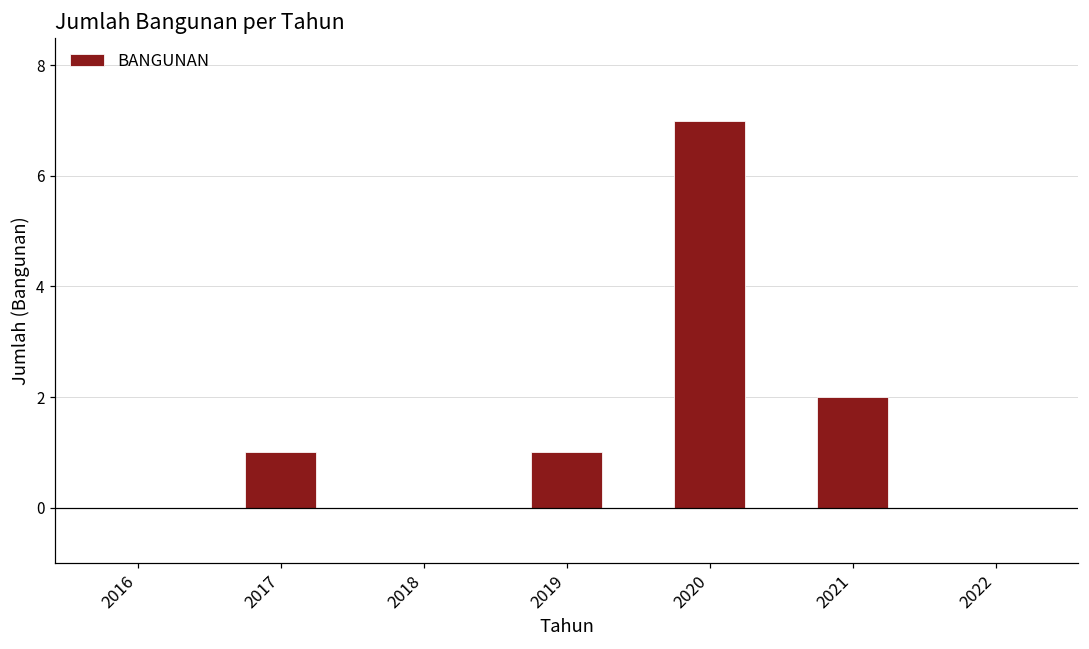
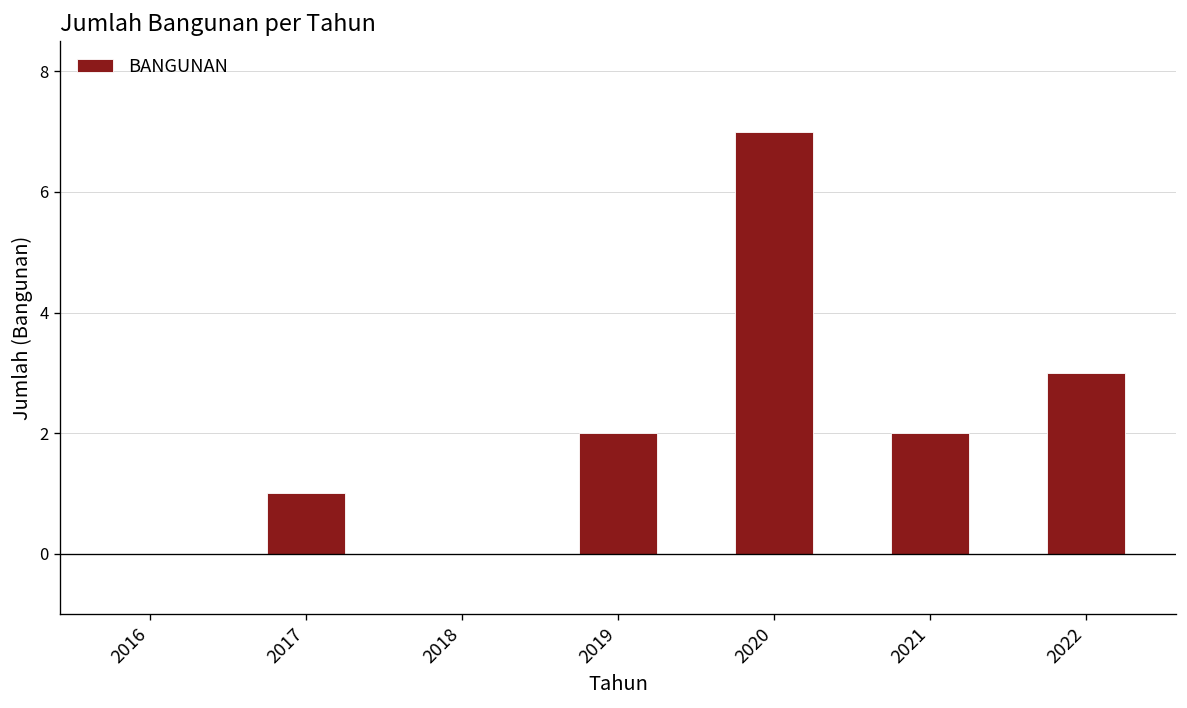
  {
    "2016": 0,
    "2017": 1,
    "2018": 0,
-   "2019": 1,
+   "2019": 2,
    "2020": 7,
    "2021": 2,
-   "2022": 0
+   "2022": 3
  }
